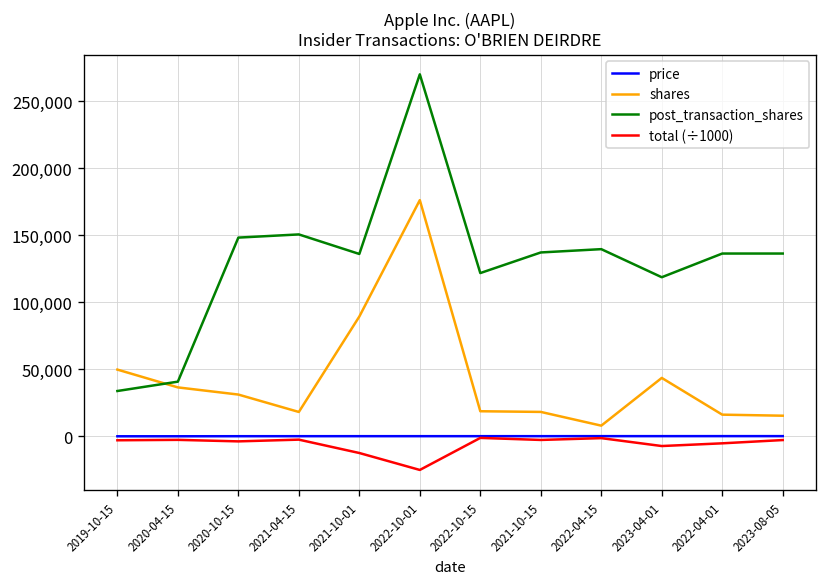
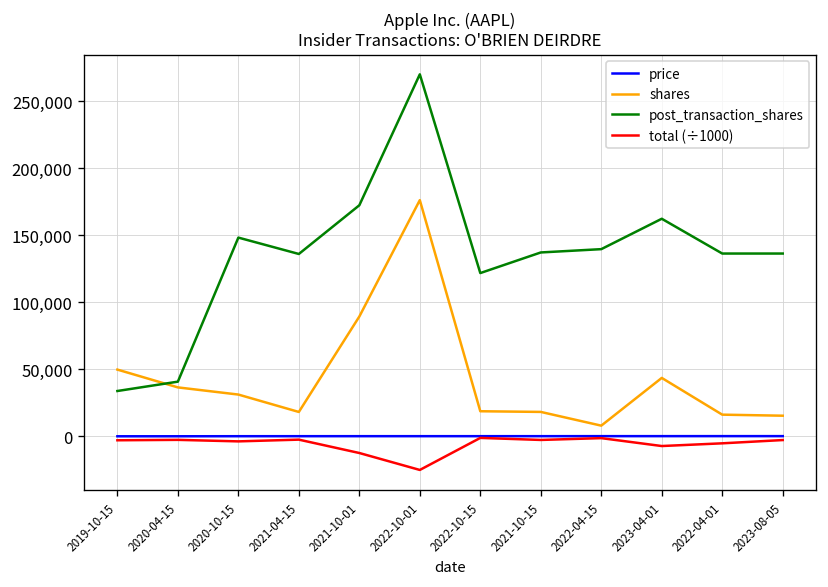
  {
    "price": {
      "2019-10-15": "0",
      "2020-04-15": "0",
      "2020-10-15": "0",
      "2021-04-15": "0",
      "2021-10-01": "0",
      "2022-10-01": "0",
      "2021-10-15": "0",
      "2023-04-01": "0",
      "2022-04-01": "0",
      "2023-08-05": "0"
    },
    "shares": {
      "2019-10-15": "50,000",
      "2020-04-15": "37,000",
      "2020-10-15": "31,000",
      "2021-04-15": "18,000",
      "2021-10-01": "89,000",
      "2022-10-01": "176,000",
      "2022-10-15": "19,000",
      "2021-10-15": "18,000",
      "2022-04-15": "8,000",
      "2023-04-01": "44,000",
      "2022-04-01": "16,000",
      "2023-08-05": "15,000"
    },
    "post_transaction_shares": {
      "2019-10-15": "34,000",
      "2020-04-15": "41,000",
      "2020-10-15": "148,000",
-     "2021-04-15": "151,000",
-     "2021-10-01": "136,000",
+     "2021-04-15": "136,000",
+     "2021-10-01": "172,000",
      "2022-10-01": "270,000",
      "2022-10-15": "122,000",
      "2021-10-15": "137,000",
      "2022-04-15": "140,000",
-     "2023-04-01": "119,000",
+     "2023-04-01": "162,000",
      "2022-04-01": "136,000",
      "2023-08-05": "136,000"
    },
    "total (÷1000)": {
      "2019-10-15": "-3,000",
      "2020-04-15": "-3,000",
      "2020-10-15": "-4,000",
      "2021-04-15": "-2,000",
      "2021-10-01": "-12,000",
      "2022-10-01": "-25,000",
      "2021-10-15": "-3,000",
      "2023-04-01": "-7,000",
      "2022-04-01": "-5,000",
      "2023-08-05": "-3,000"
    }
  }
